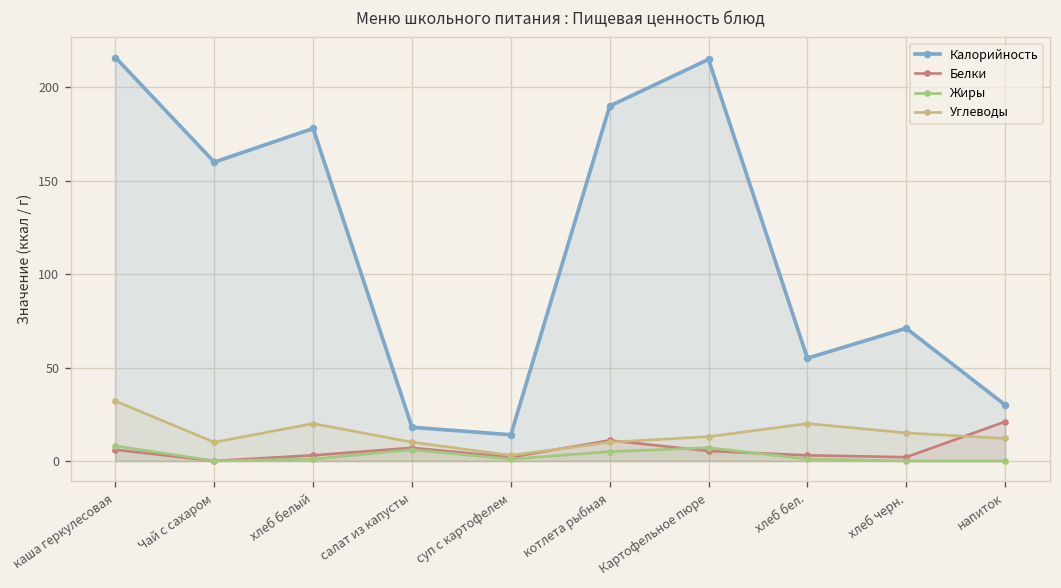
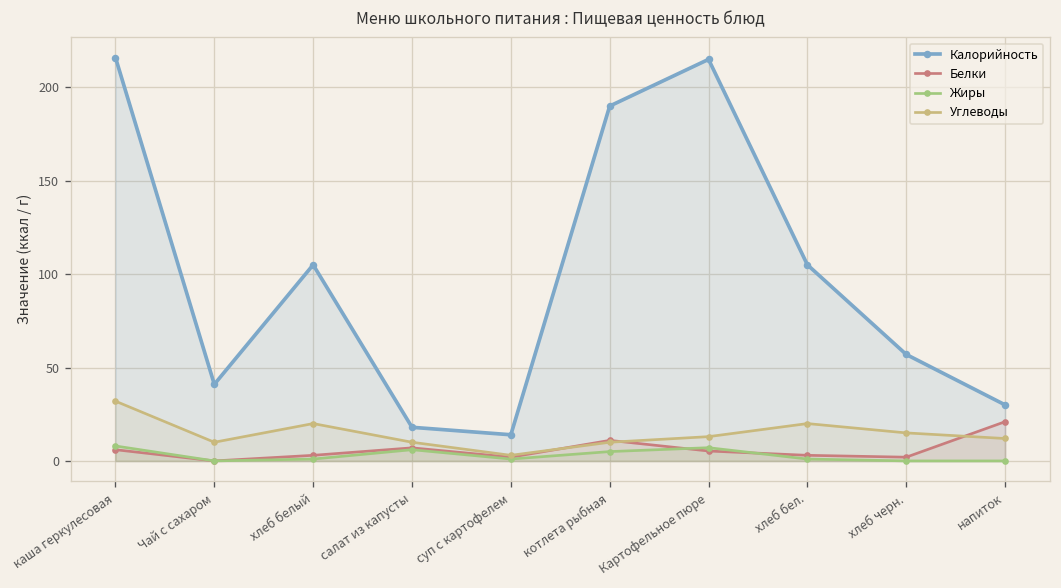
  {
    "Калорийность": {
      "каша геркулесовая": 216,
-     "Чай с сахаром": 160,
-     "хлеб белый": 178,
+     "Чай с сахаром": 41,
+     "хлеб белый": 105,
      "салат из капусты": 18,
      "суп с картофелем": 14,
      "котлета рыбная": 190,
      "Картофельное пюре": 215,
-     "хлеб бел.": 55,
-     "хлеб черн.": 71,
+     "хлеб бел.": 105,
+     "хлеб черн.": 57,
      "напиток": 30
    },
    "Белки": {
      "каша геркулесовая": 6,
      "хлеб белый": 3,
      "Картофельное пюре": 5,
      "хлеб бел.": 3,
      "хлеб черн.": 2,
      "напиток": 21
    }
  }
